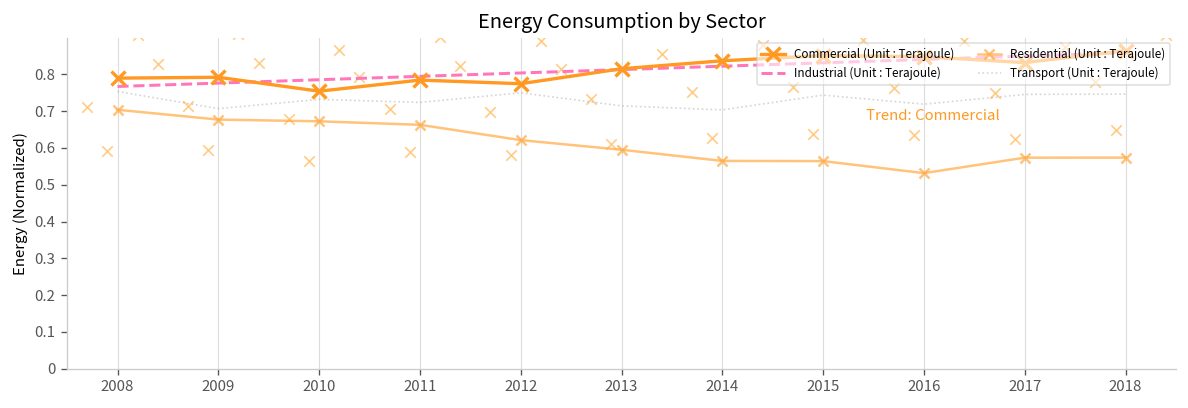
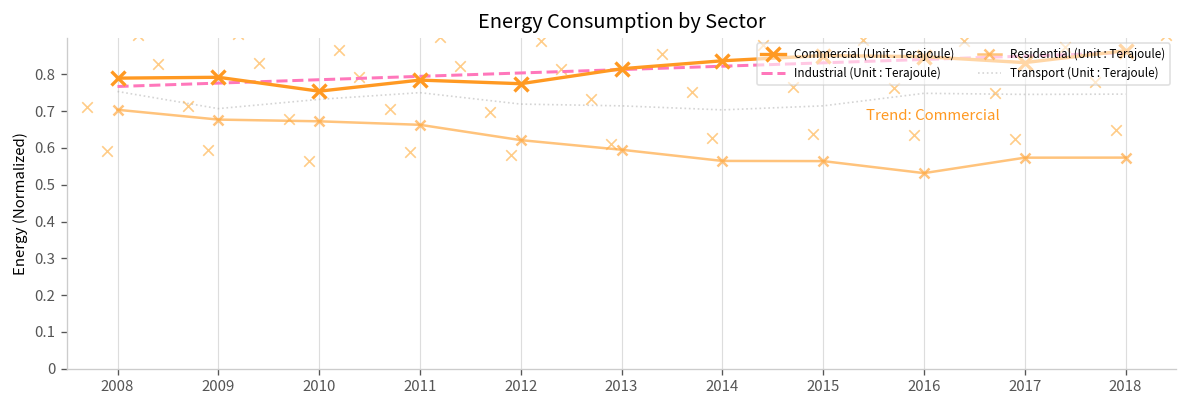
  {
    "Industrial (Unit : Terajoule)": {
      "2008": 0.77
    },
    "Transport (Unit : Terajoule)": {
      "2008": 0.75,
      "2009": 0.71,
      "2010": 0.73,
-     "2011": 0.72,
-     "2012": 0.75,
+     "2011": 0.75,
+     "2012": 0.72,
      "2013": 0.71,
      "2014": 0.70,
-     "2015": 0.74,
-     "2016": 0.72,
+     "2015": 0.71,
+     "2016": 0.75,
      "2017": 0.75,
      "2018": 0.75
    }
  }
